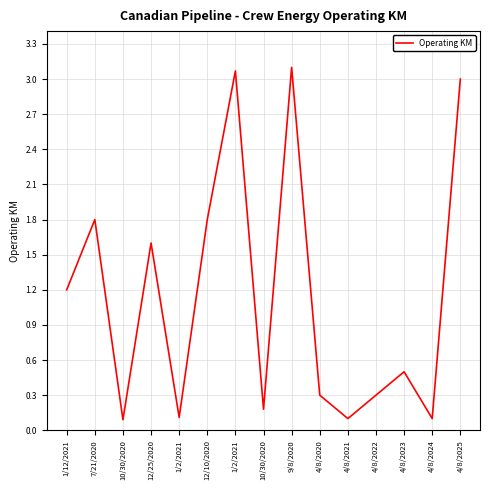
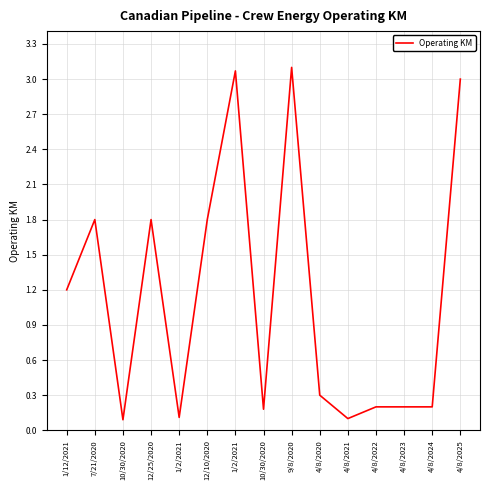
  {
    "1/12/2021": 1.2,
    "7/21/2020": 1.8,
-   "12/25/2020": 1.6,
+   "12/25/2020": 1.8,
    "12/10/2020": 1.8,
    "9/8/2020": 3.1,
    "4/8/2020": 0.3,
    "4/8/2021": 0.1,
-   "4/8/2022": 0.3,
-   "4/8/2023": 0.5,
-   "4/8/2024": 0.1,
+   "4/8/2022": 0.2,
+   "4/8/2023": 0.2,
+   "4/8/2024": 0.2,
    "4/8/2025": 3.0
  }
